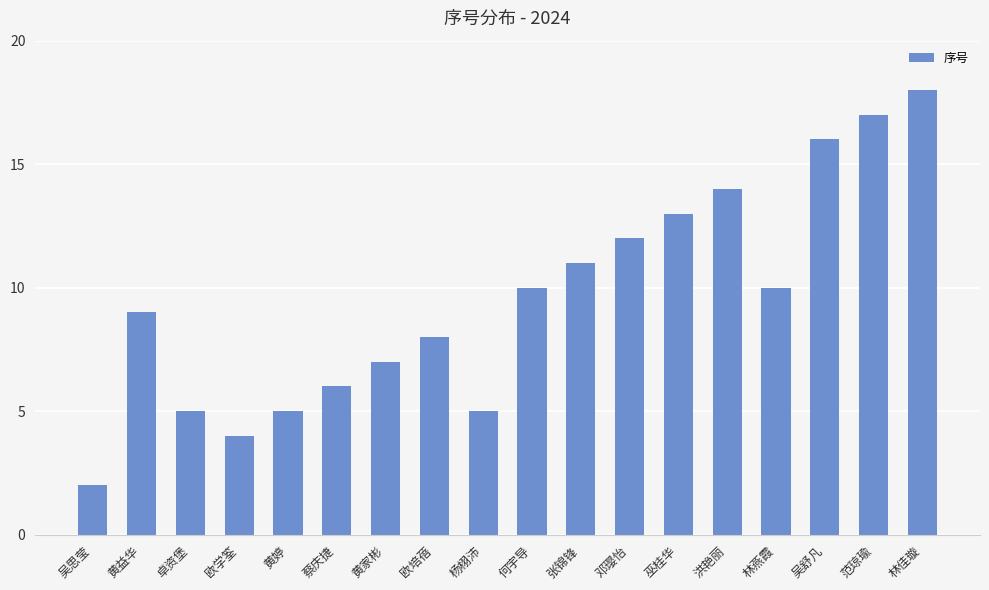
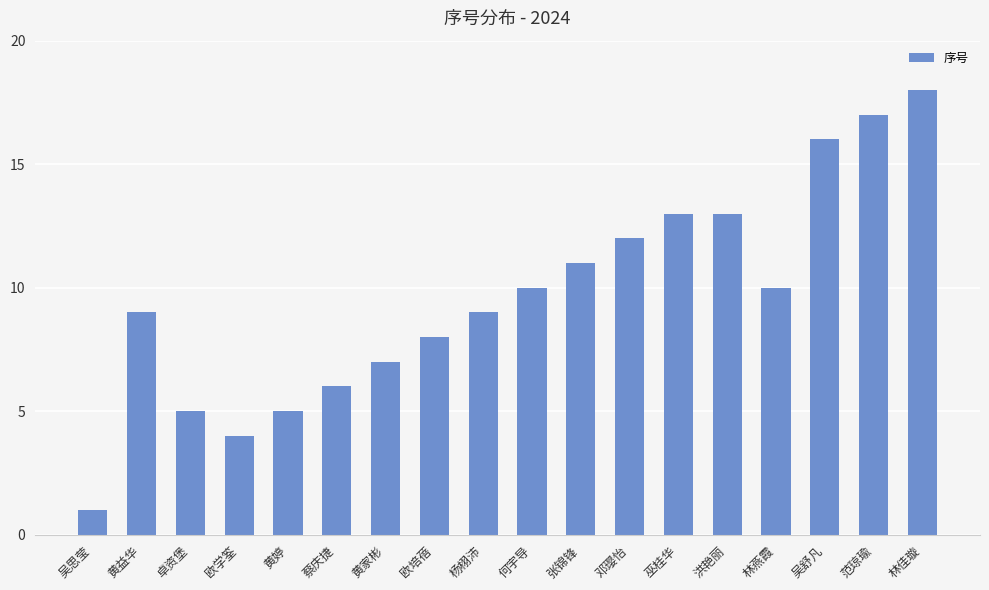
  {
-   "吴思莹": 2,
+   "吴思莹": 1,
    "黄益华": 9,
    "卓资堡": 5,
    "欧学筌": 4,
    "黄婷": 5,
    "蔡庆捷": 6,
    "黄家彬": 7,
    "欧培蓓": 8,
-   "杨栩沛": 5,
+   "杨栩沛": 9,
    "何宇导": 10,
    "张锦锋": 11,
    "邓璎怡": 12,
    "巫桂华": 13,
-   "洪艳丽": 14,
+   "洪艳丽": 13,
    "林燕霞": 10,
    "吴舒凡": 16,
    "范琼瑜": 17,
    "林佳璇": 18
  }
